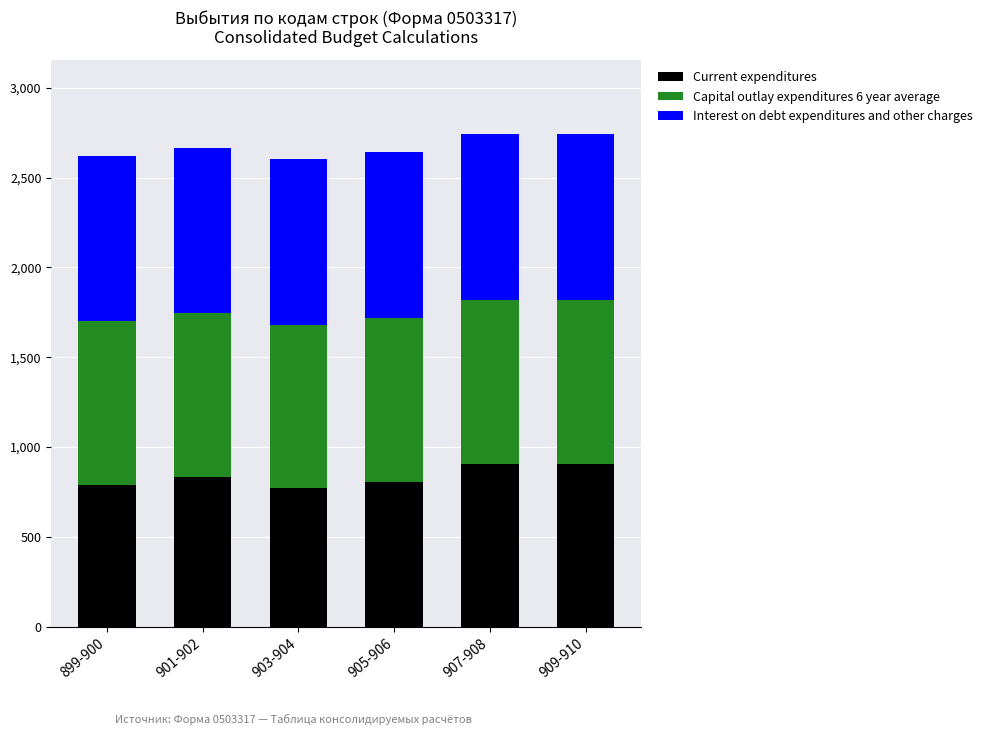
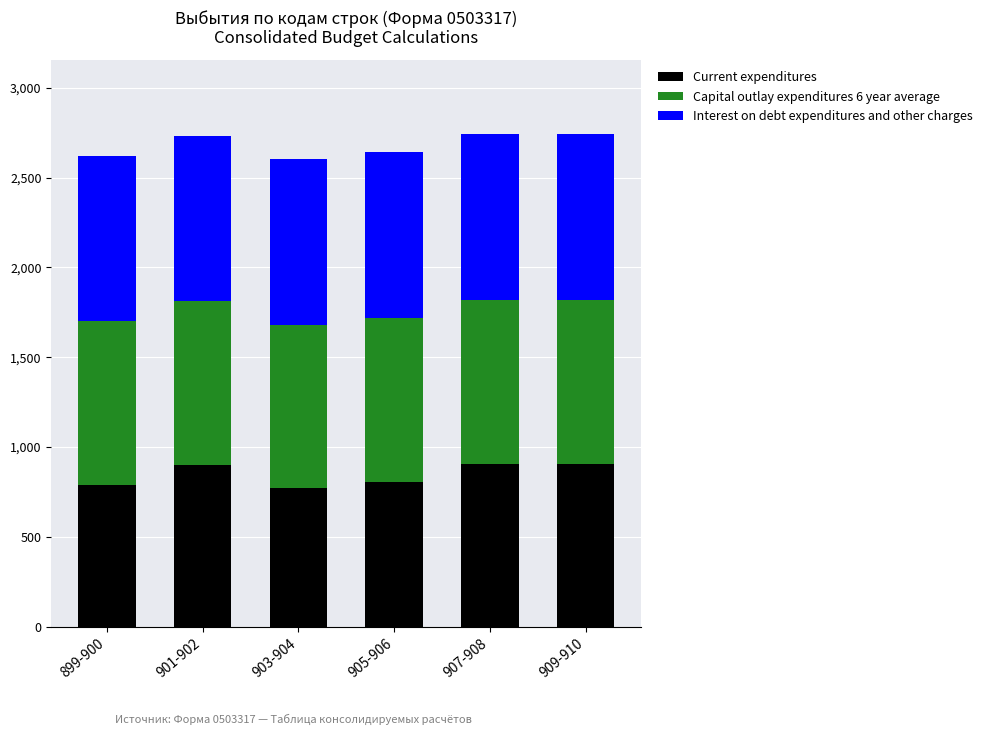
  {
    "Current expenditures": {
      "899-900": 790,
-     "901-902": 830,
+     "901-902": 900,
      "903-904": 770,
      "905-906": 810,
      "907-908": 900,
      "909-910": 900
    },
    "Capital outlay expenditures 6 year average": {
      "899-900": 910,
      "901-902": 910,
      "903-904": 910,
      "905-906": 910,
      "907-908": 910,
      "909-910": 920
    },
    "Interest on debt expenditures and other charges": {
      "899-900": 920,
      "901-902": 920,
      "903-904": 920,
      "905-906": 920,
      "907-908": 920,
      "909-910": 930
    }
  }
